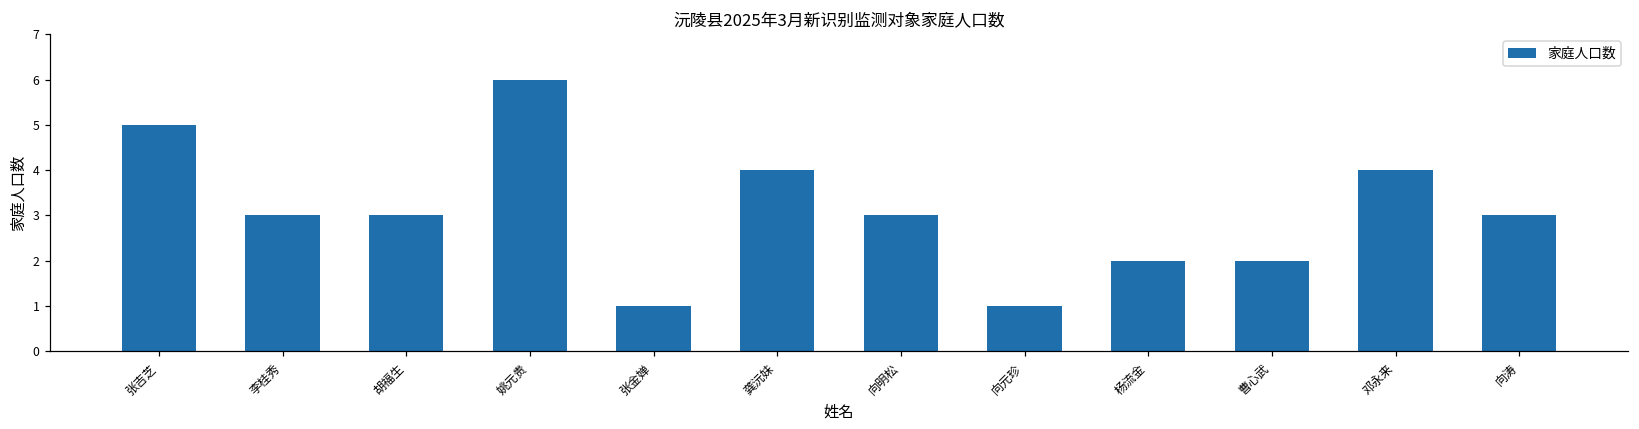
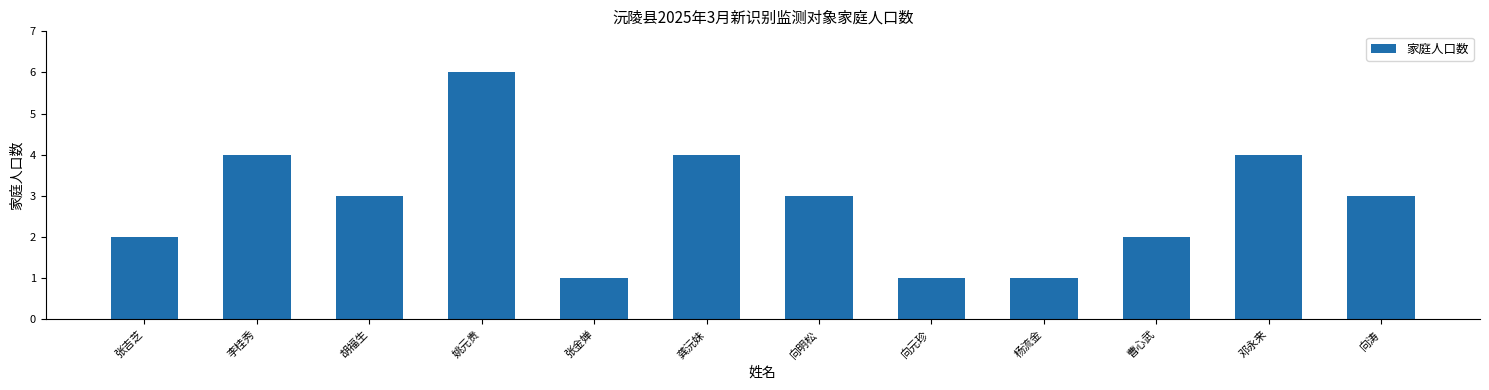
  {
-   "张吉芝": 5,
-   "李桂秀": 3,
+   "张吉芝": 2,
+   "李桂秀": 4,
    "胡福生": 3,
    "姚元贵": 6,
    "张金婵": 1,
    "龚沅妹": 4,
    "向明松": 3,
    "向元珍": 1,
-   "杨流金": 2,
+   "杨流金": 1,
    "曹心武": 2,
    "邓永来": 4,
    "向涛": 3
  }
